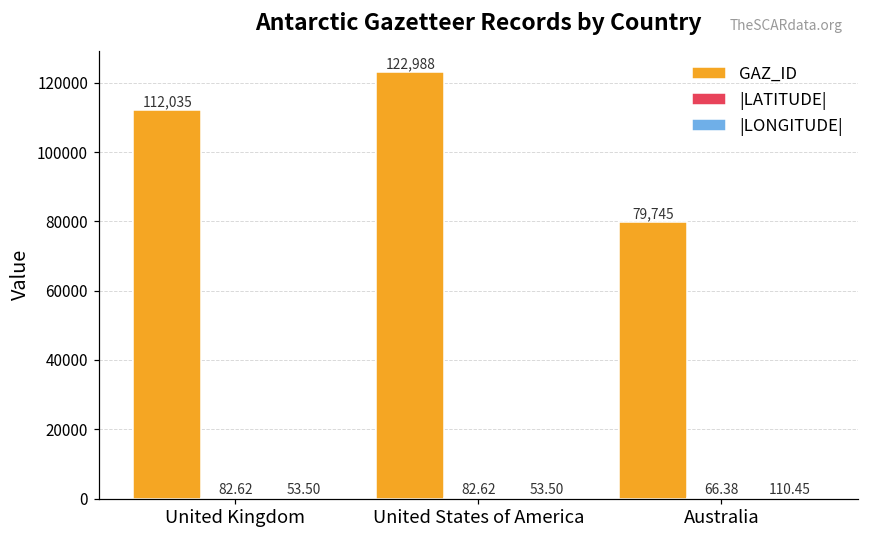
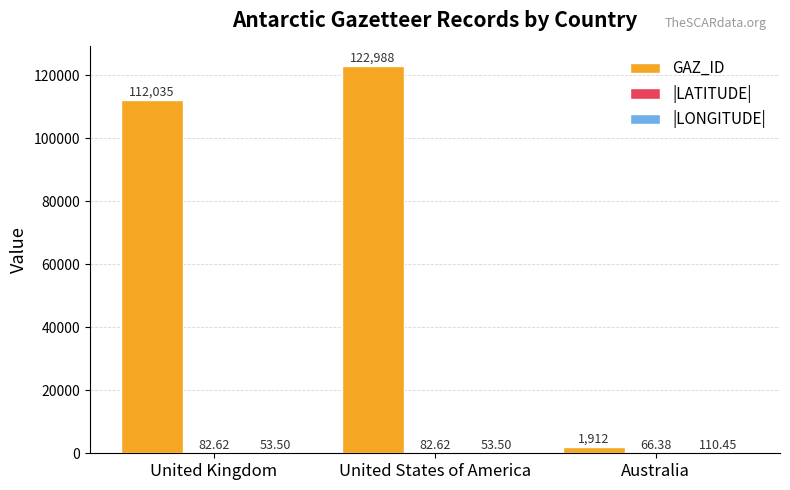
  {
    "GAZ_ID": {
      "United Kingdom": "112,035",
      "United States of America": "122,988",
-     "Australia": "79,745"
+     "Australia": "1,912"
    },
    "|LATITUDE|": {
      "United Kingdom": "82.62",
      "United States of America": "82.62",
      "Australia": "66.38"
    },
    "|LONGITUDE|": {
      "United Kingdom": "53.50",
      "United States of America": "53.50",
      "Australia": "110.45"
    }
  }
